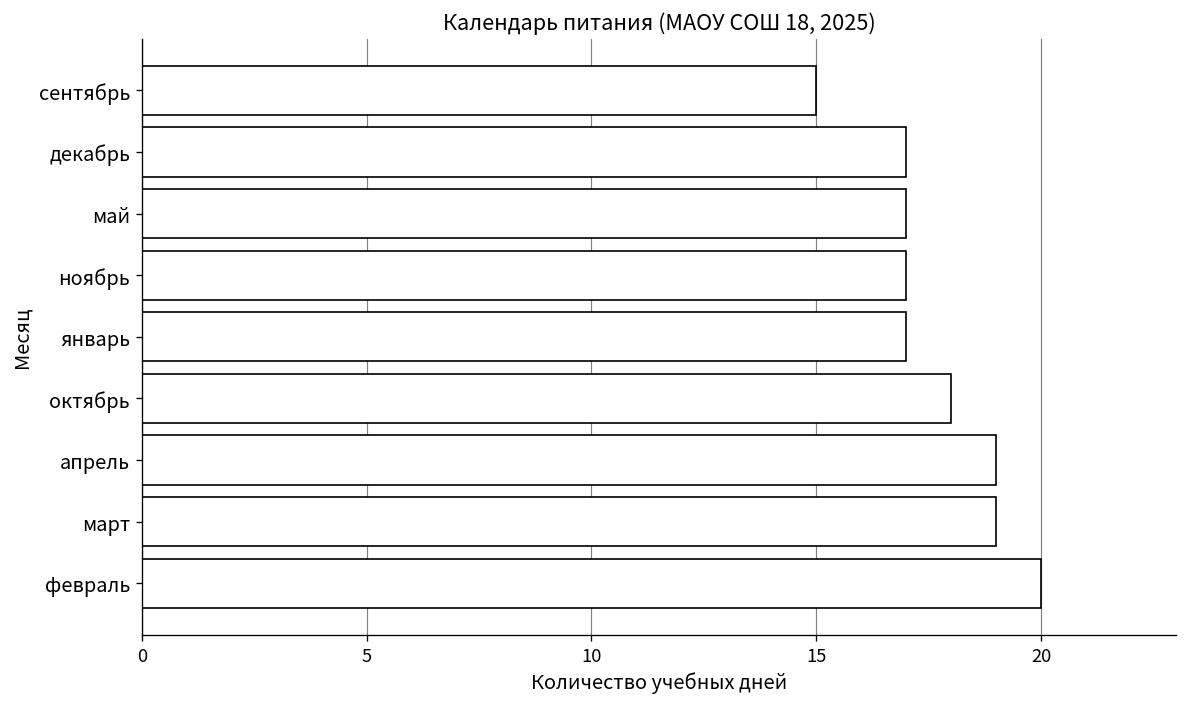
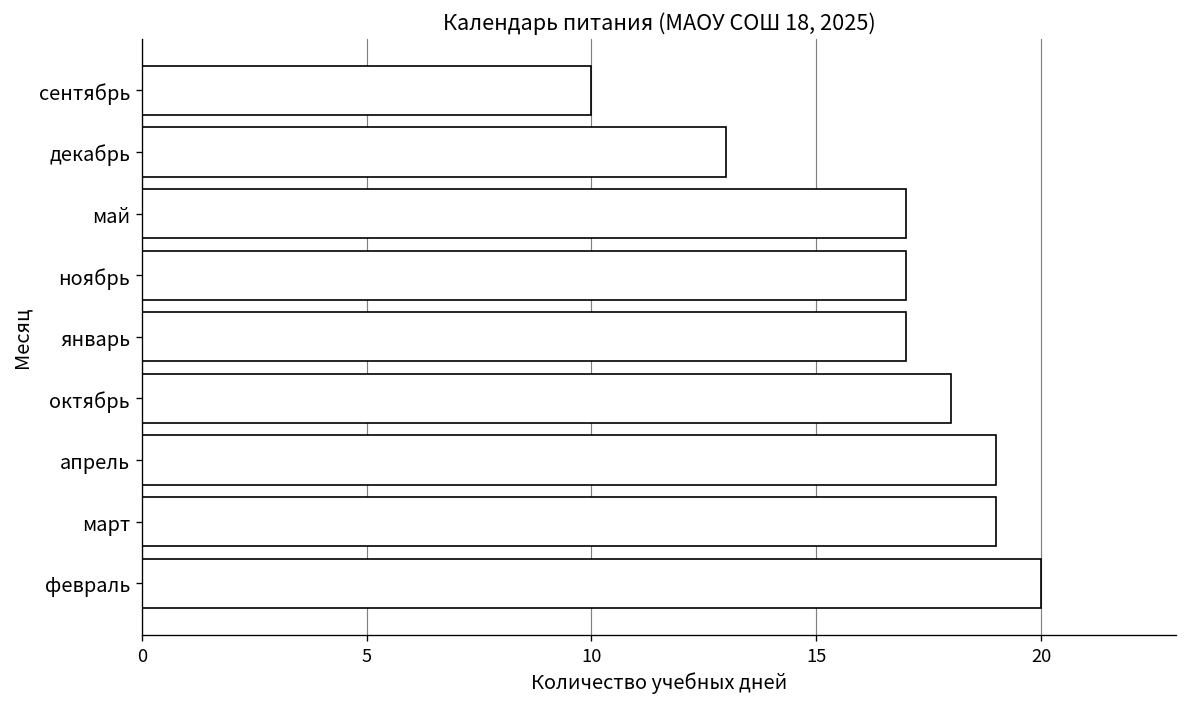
  {
-   "сентябрь": 15,
-   "декабрь": 17,
+   "сентябрь": 10,
+   "декабрь": 13,
    "май": 17,
    "ноябрь": 17,
    "январь": 17,
    "октябрь": 18,
    "апрель": 19,
    "март": 19,
    "февраль": 20
  }
